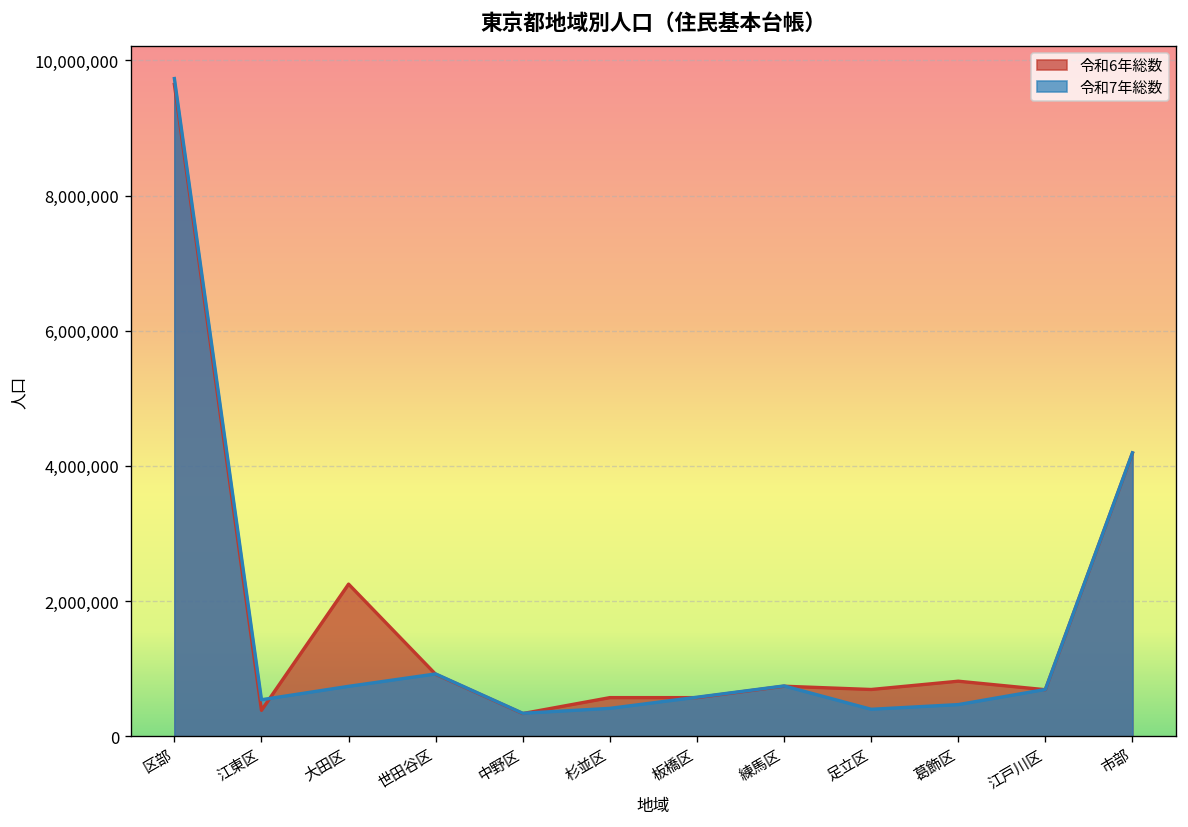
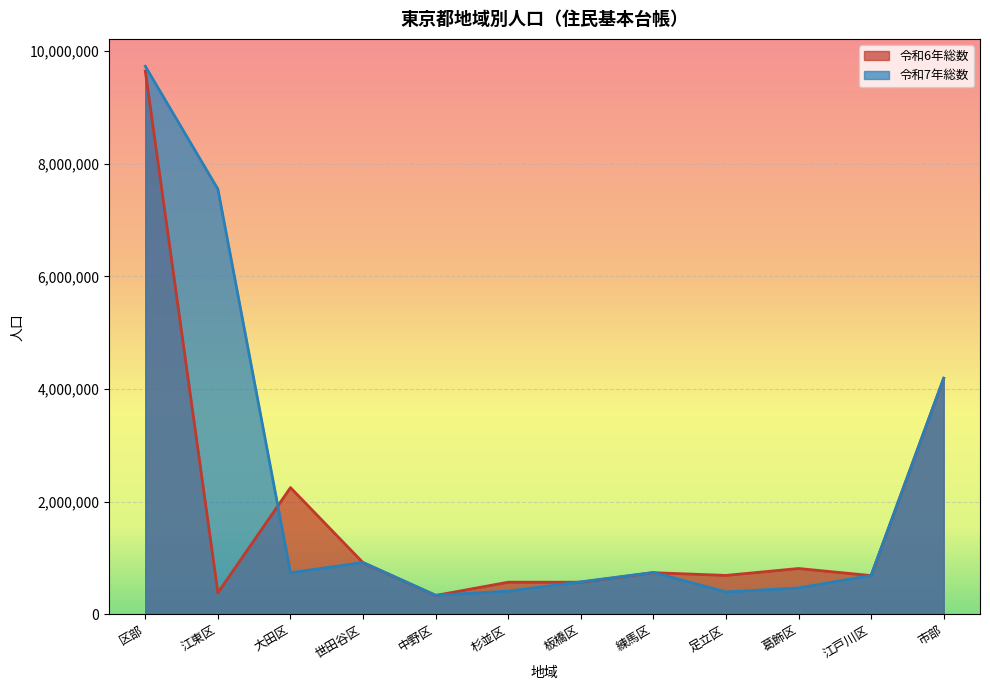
  {
    "令和6年総数": {
      "区部": "9,600,000",
      "江東区": "400,000",
      "大田区": "2,300,000",
      "杉並区": "600,000",
      "足立区": "700,000",
      "葛飾区": "800,000"
    },
    "令和7年総数": {
      "区部": "9,700,000",
-     "江東区": "500,000",
+     "江東区": "7,500,000",
      "大田区": "700,000",
      "杉並区": "400,000",
      "足立区": "400,000",
      "葛飾区": "500,000"
    }
  }
